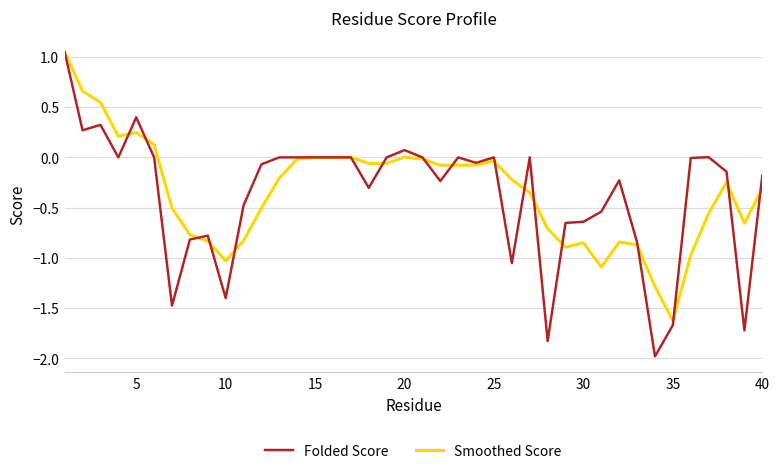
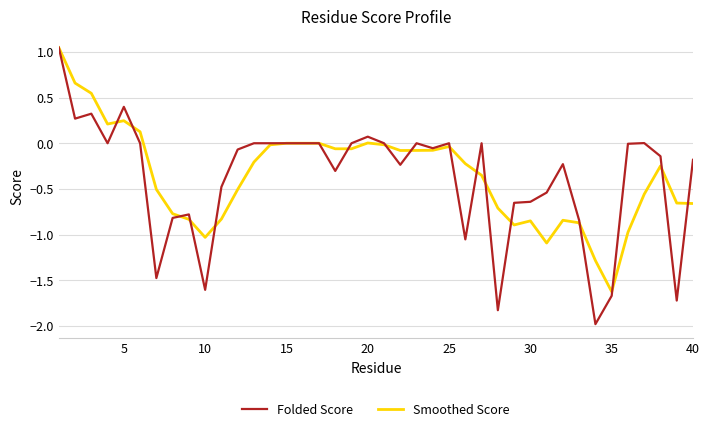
  {
    "Folded Score": {
      "5": 0.4,
-     "10": -1.4,
+     "10": -1.6,
      "20": 0.1,
      "25": 0.0,
      "30": -0.6,
      "35": -1.7,
      "40": -0.2
    },
    "Smoothed Score": {
      "5": 0.2,
      "10": -1.0,
      "20": 0.0,
      "25": 0.0,
      "30": -0.8,
      "35": -1.6,
-     "40": -0.3
+     "40": -0.7
    }
  }
